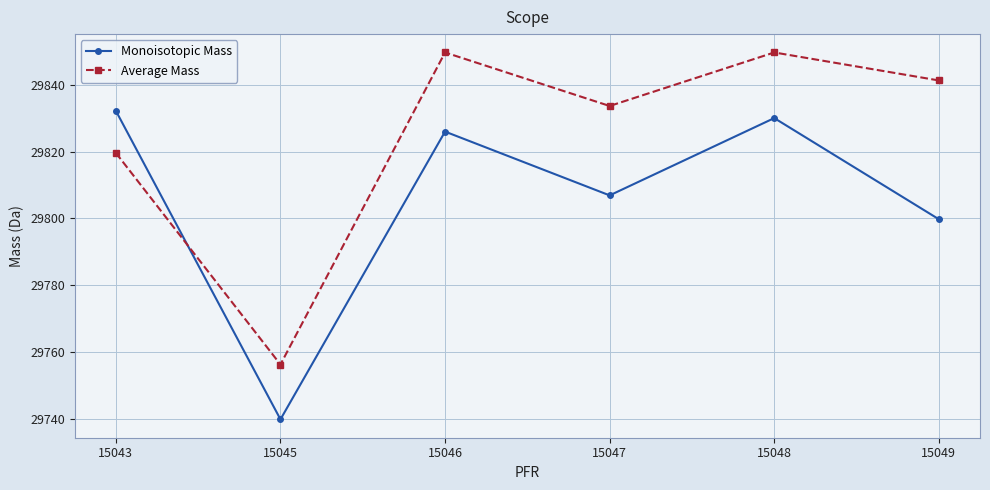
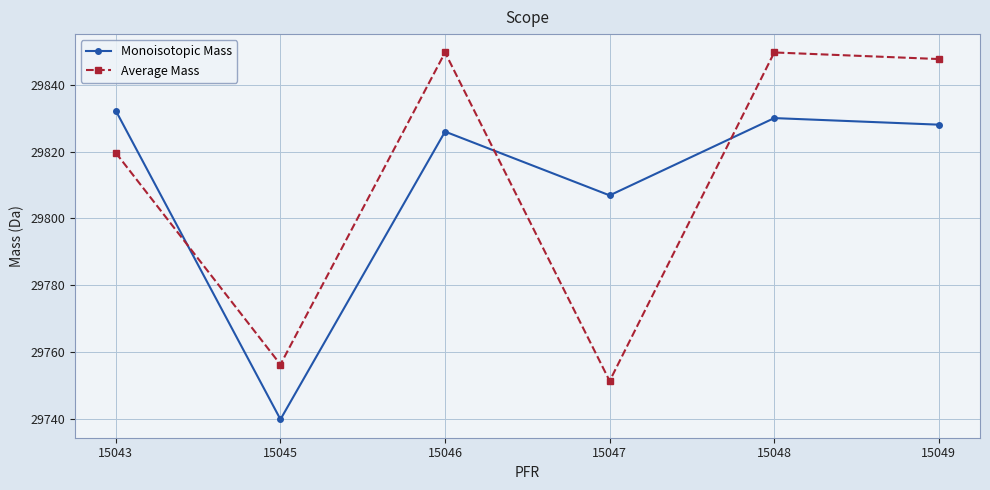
  {
    "Monoisotopic Mass": {
      "15043": 29832,
      "15045": 29740,
      "15046": 29826,
      "15047": 29807,
      "15048": 29830,
-     "15049": 29800
+     "15049": 29828
    },
    "Average Mass": {
      "15043": 29820,
      "15045": 29756,
      "15046": 29850,
-     "15047": 29834,
+     "15047": 29751,
      "15048": 29850,
-     "15049": 29841
+     "15049": 29848
    }
  }
